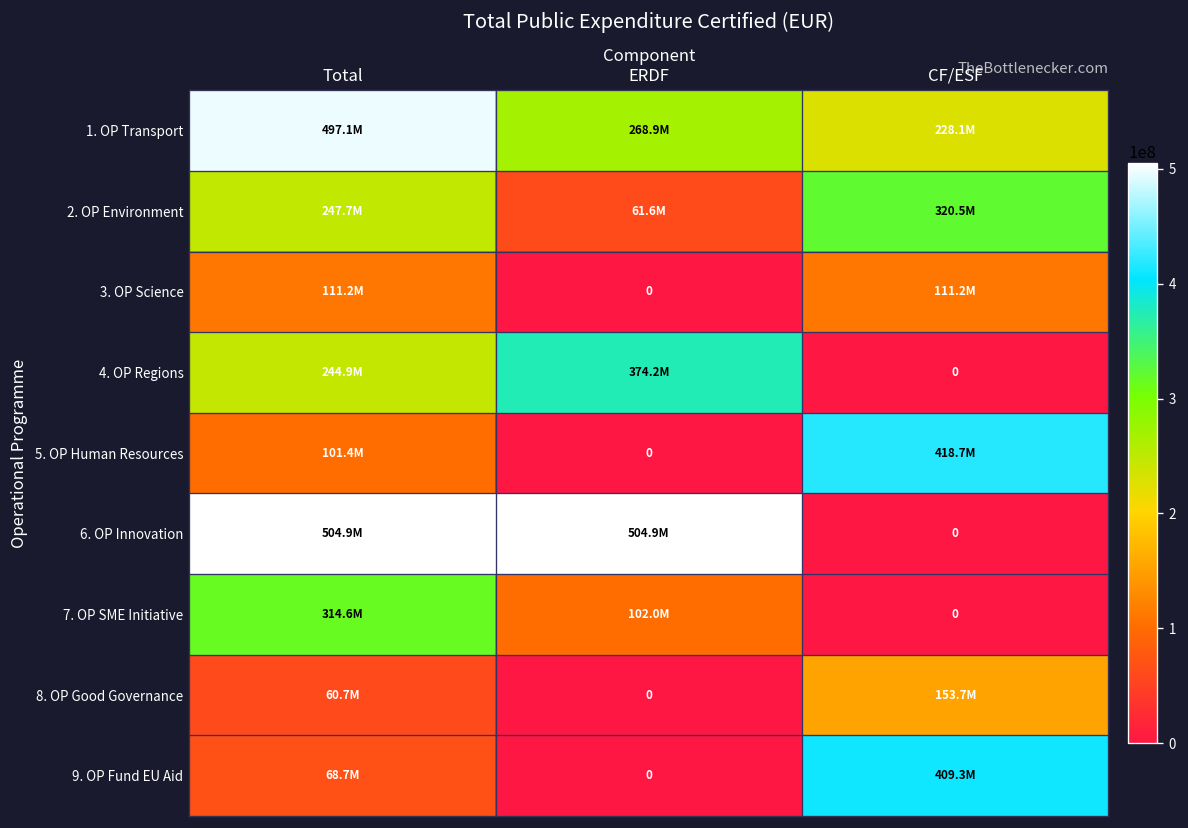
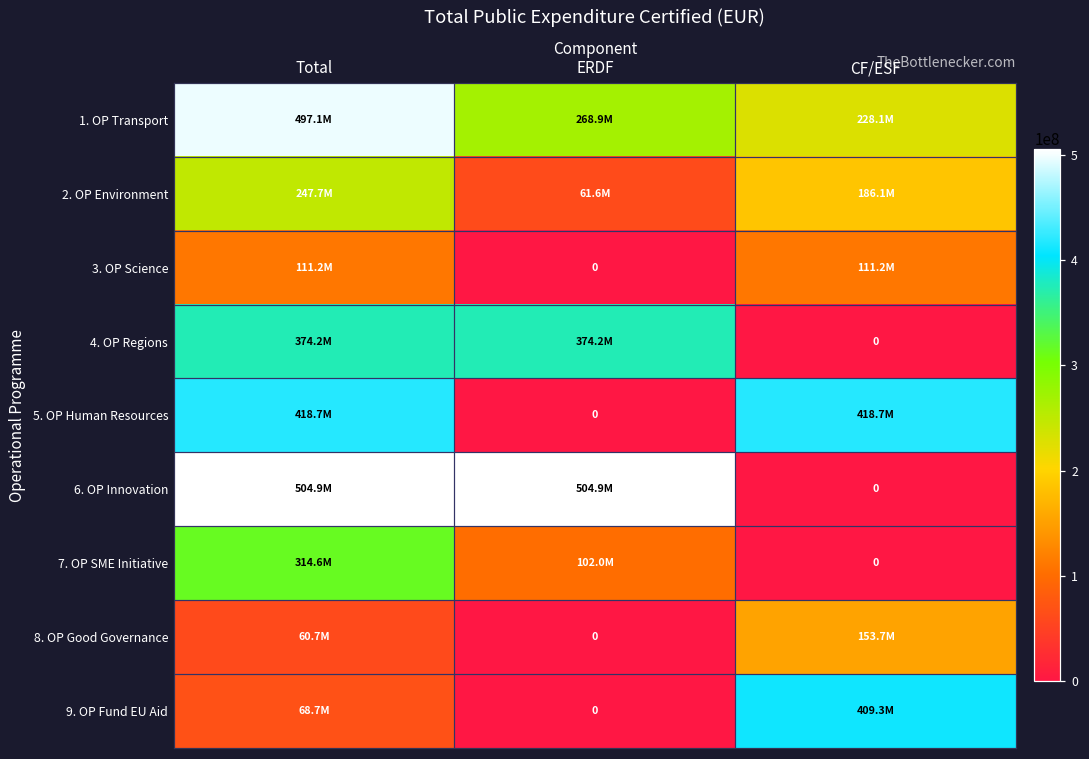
  {
    "1. OP Transport": {
      "Total": "497.1M",
      "ERDF": "268.9M",
      "CF/ESF": "228.1M"
    },
    "2. OP Environment": {
      "Total": "247.7M",
      "ERDF": "61.6M",
-     "CF/ESF": "320.5M"
+     "CF/ESF": "186.1M"
    },
    "3. OP Science": {
      "Total": "111.2M",
      "ERDF": "0",
      "CF/ESF": "111.2M"
    },
    "4. OP Regions": {
-     "Total": "244.9M",
+     "Total": "374.2M",
      "ERDF": "374.2M",
      "CF/ESF": "0"
    },
    "5. OP Human Resources": {
-     "Total": "101.4M",
+     "Total": "418.7M",
      "ERDF": "0",
      "CF/ESF": "418.7M"
    },
    "6. OP Innovation": {
      "Total": "504.9M",
      "ERDF": "504.9M",
      "CF/ESF": "0"
    },
    "7. OP SME Initiative": {
      "Total": "314.6M",
      "ERDF": "102.0M",
      "CF/ESF": "0"
    },
    "8. OP Good Governance": {
      "Total": "60.7M",
      "ERDF": "0",
      "CF/ESF": "153.7M"
    },
    "9. OP Fund EU Aid": {
      "Total": "68.7M",
      "ERDF": "0",
      "CF/ESF": "409.3M"
    }
  }
